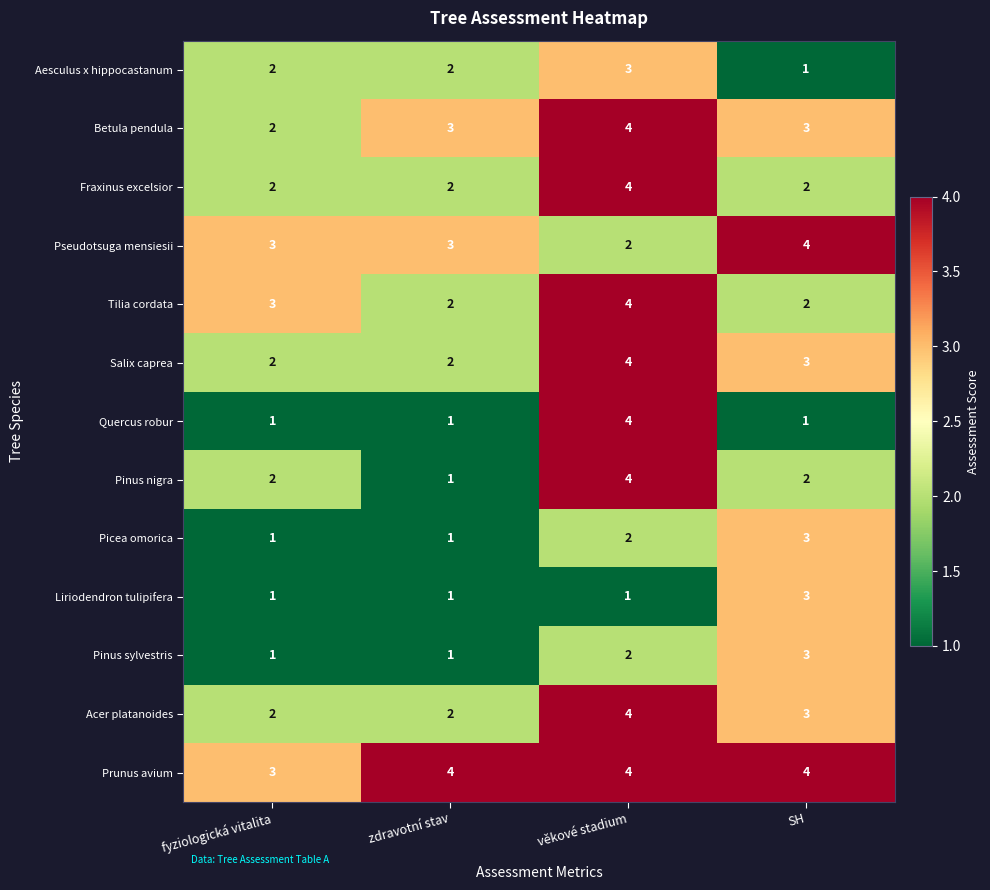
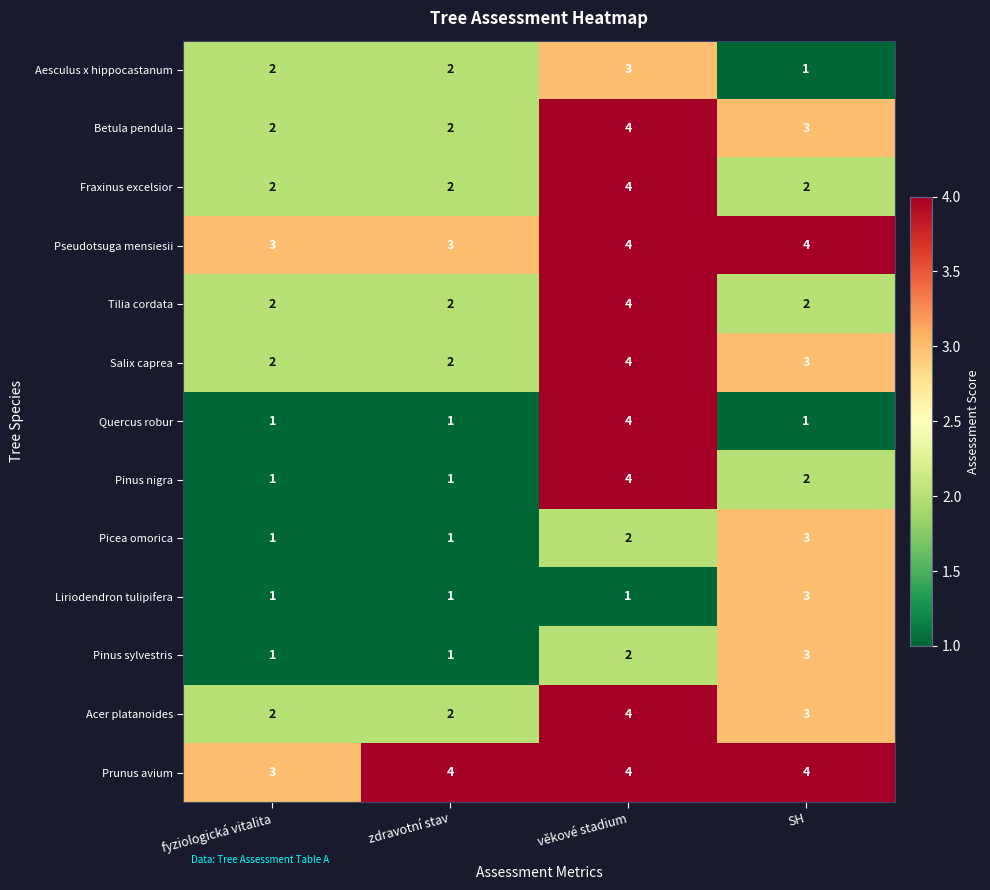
  {
    "Aesculus x hippocastanum": {
      "fyziologická vitalita": 2,
      "zdravotní stav": 2,
      "věkové stadium": 3,
      "SH": 1
    },
    "Betula pendula": {
      "fyziologická vitalita": 2,
-     "zdravotní stav": 3,
+     "zdravotní stav": 2,
      "věkové stadium": 4,
      "SH": 3
    },
    "Fraxinus excelsior": {
      "fyziologická vitalita": 2,
      "zdravotní stav": 2,
      "věkové stadium": 4,
      "SH": 2
    },
    "Pseudotsuga mensiesii": {
      "fyziologická vitalita": 3,
      "zdravotní stav": 3,
-     "věkové stadium": 2,
+     "věkové stadium": 4,
      "SH": 4
    },
    "Tilia cordata": {
-     "fyziologická vitalita": 3,
+     "fyziologická vitalita": 2,
      "zdravotní stav": 2,
      "věkové stadium": 4,
      "SH": 2
    },
    "Salix caprea": {
      "fyziologická vitalita": 2,
      "zdravotní stav": 2,
      "věkové stadium": 4,
      "SH": 3
    },
    "Quercus robur": {
      "fyziologická vitalita": 1,
      "zdravotní stav": 1,
      "věkové stadium": 4,
      "SH": 1
    },
    "Pinus nigra": {
-     "fyziologická vitalita": 2,
+     "fyziologická vitalita": 1,
      "zdravotní stav": 1,
      "věkové stadium": 4,
      "SH": 2
    },
    "Picea omorica": {
      "fyziologická vitalita": 1,
      "zdravotní stav": 1,
      "věkové stadium": 2,
      "SH": 3
    },
    "Liriodendron tulipifera": {
      "fyziologická vitalita": 1,
      "zdravotní stav": 1,
      "věkové stadium": 1,
      "SH": 3
    },
    "Pinus sylvestris": {
      "fyziologická vitalita": 1,
      "zdravotní stav": 1,
      "věkové stadium": 2,
      "SH": 3
    },
    "Acer platanoides": {
      "fyziologická vitalita": 2,
      "zdravotní stav": 2,
      "věkové stadium": 4,
      "SH": 3
    },
    "Prunus avium": {
      "fyziologická vitalita": 3,
      "zdravotní stav": 4,
      "věkové stadium": 4,
      "SH": 4
    }
  }
